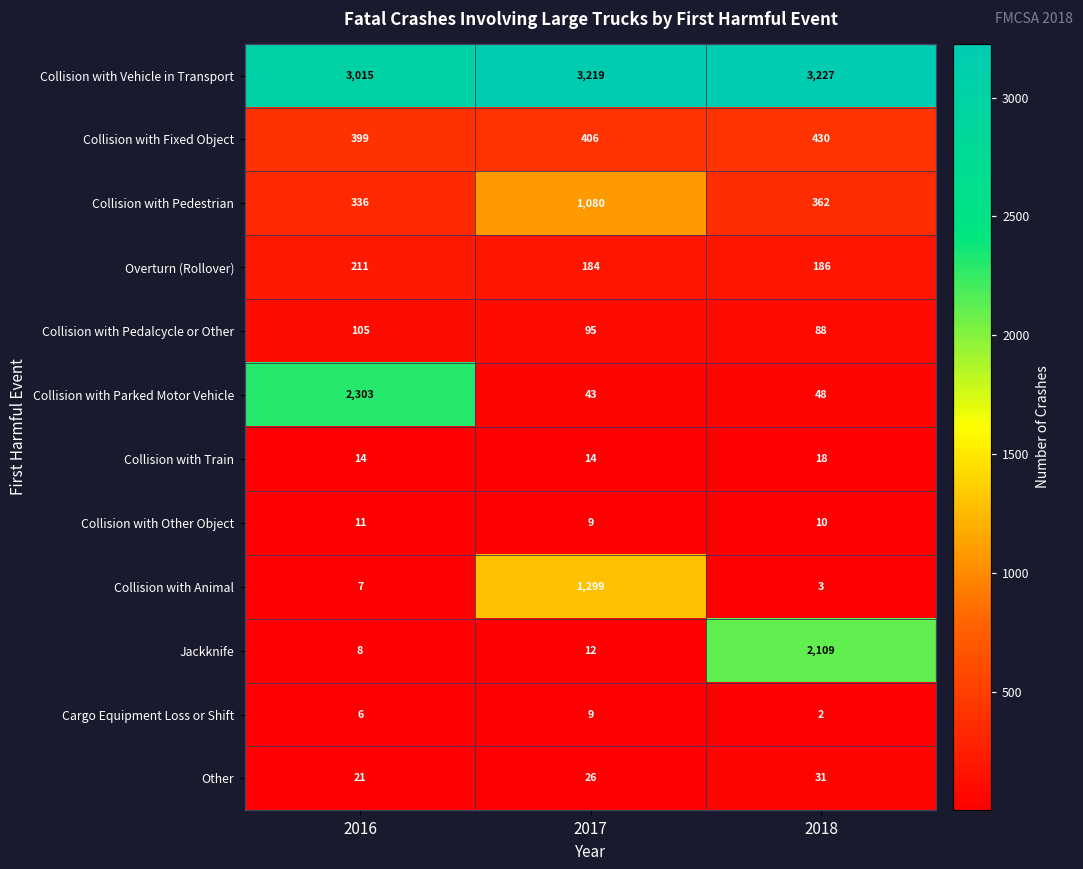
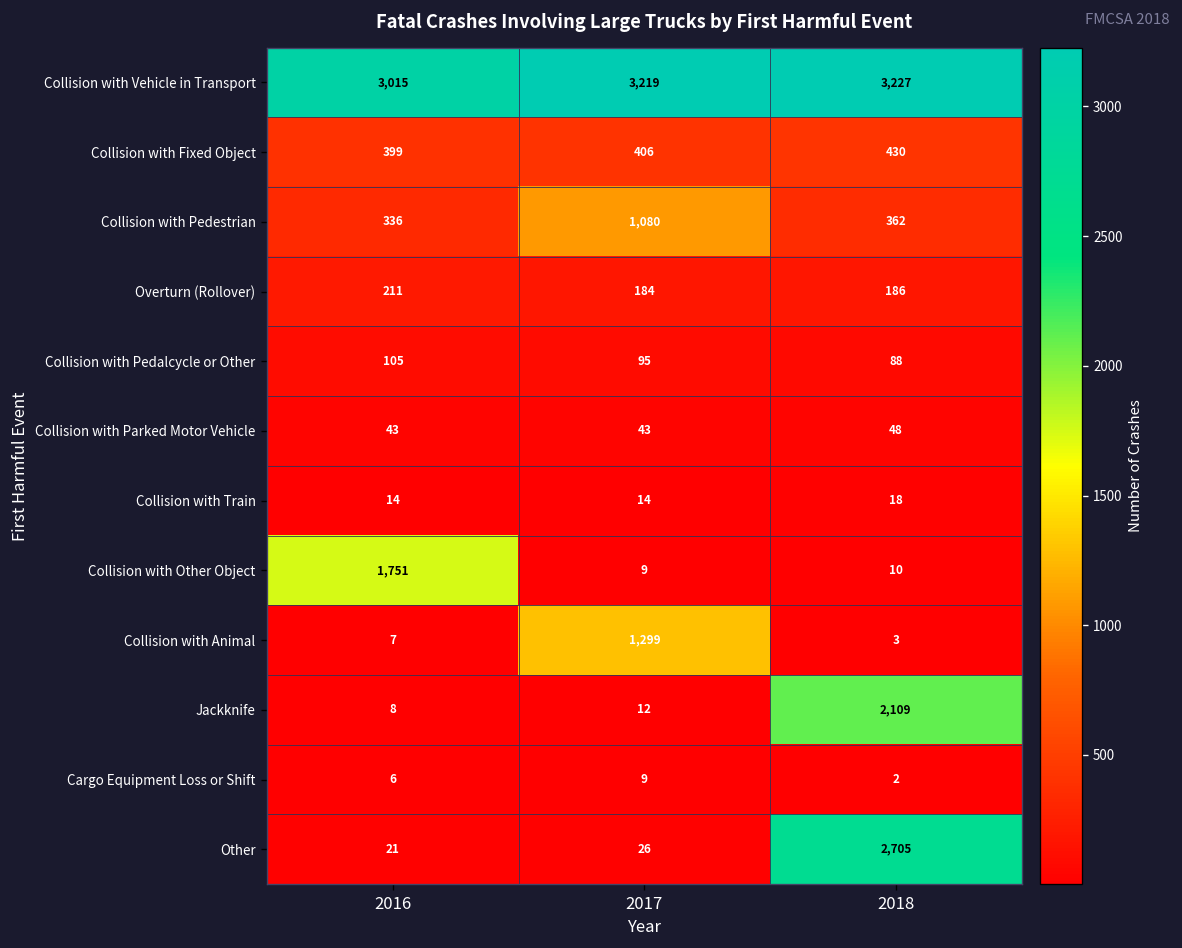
  {
    "Collision with Vehicle in Transport": {
      "2016": "3,015",
      "2017": "3,219",
      "2018": "3,227"
    },
    "Collision with Fixed Object": {
      "2016": "399",
      "2017": "406",
      "2018": "430"
    },
    "Collision with Pedestrian": {
      "2016": "336",
      "2017": "1,080",
      "2018": "362"
    },
    "Overturn (Rollover)": {
      "2016": "211",
      "2017": "184",
      "2018": "186"
    },
    "Collision with Pedalcycle or Other": {
      "2016": "105",
      "2017": "95",
      "2018": "88"
    },
    "Collision with Parked Motor Vehicle": {
-     "2016": "2,303",
+     "2016": "43",
      "2017": "43",
      "2018": "48"
    },
    "Collision with Train": {
      "2016": "14",
      "2017": "14",
      "2018": "18"
    },
    "Collision with Other Object": {
-     "2016": "11",
+     "2016": "1,751",
      "2017": "9",
      "2018": "10"
    },
    "Collision with Animal": {
      "2016": "7",
      "2017": "1,299",
      "2018": "3"
    },
    "Jackknife": {
      "2016": "8",
      "2017": "12",
      "2018": "2,109"
    },
    "Cargo Equipment Loss or Shift": {
      "2016": "6",
      "2017": "9",
      "2018": "2"
    },
    "Other": {
      "2016": "21",
      "2017": "26",
-     "2018": "31"
+     "2018": "2,705"
    }
  }
